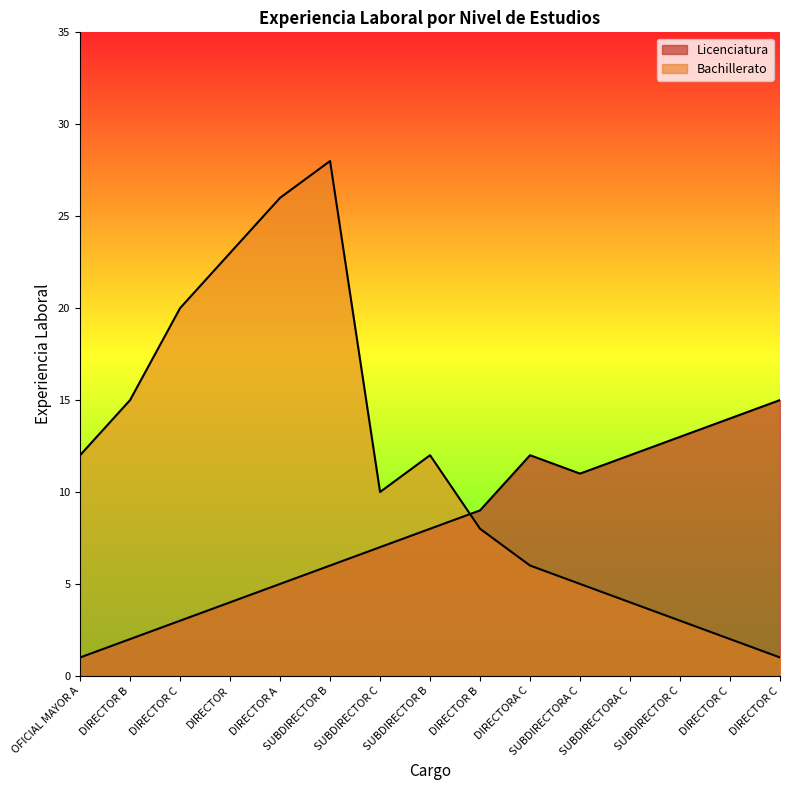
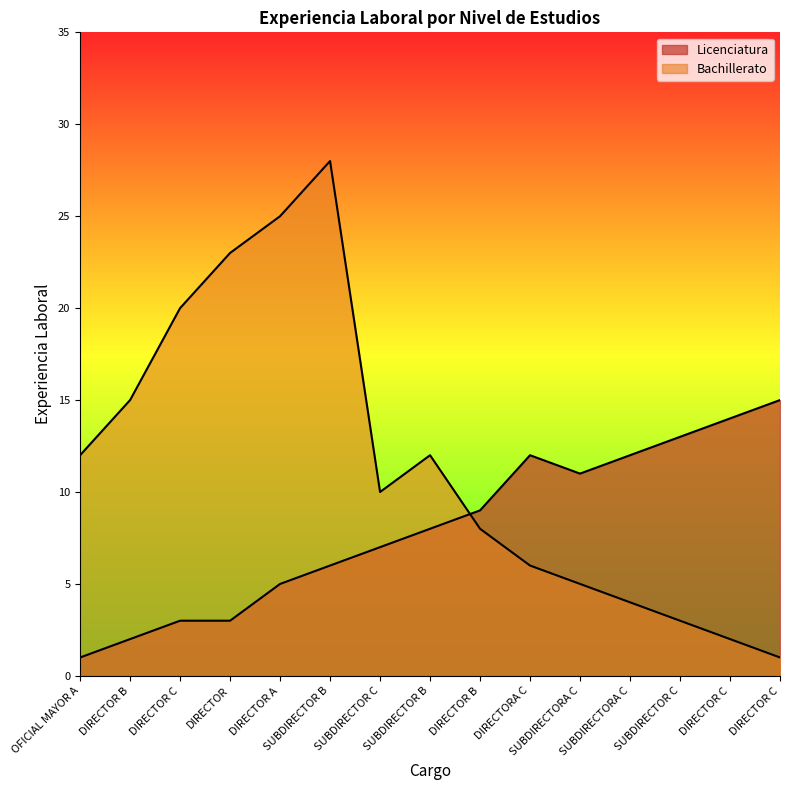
  {
    "Licenciatura": {
      "OFICIAL MAYOR A": 1,
-     "DIRECTOR": 4,
+     "DIRECTOR": 3,
      "DIRECTOR A": 5,
      "DIRECTORA C": 12
    },
    "Bachillerato": {
      "OFICIAL MAYOR A": 12,
      "DIRECTOR": 23,
-     "DIRECTOR A": 26,
+     "DIRECTOR A": 25,
      "DIRECTORA C": 6
    }
  }
